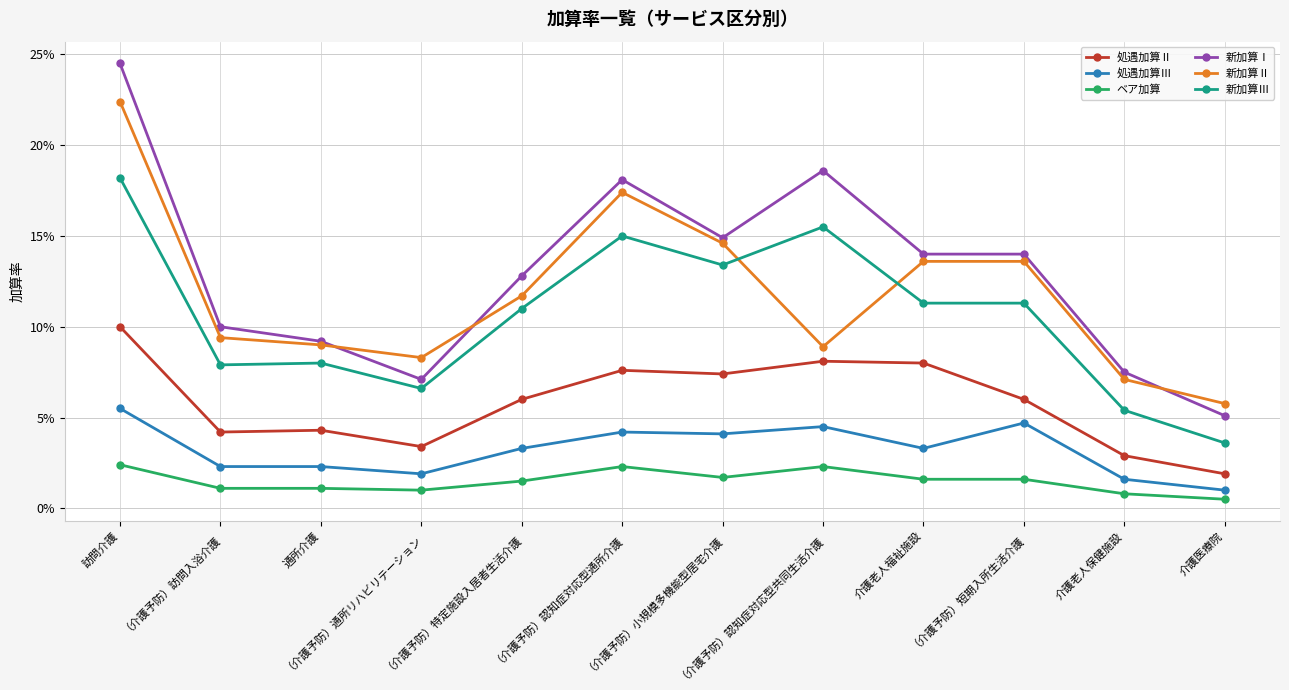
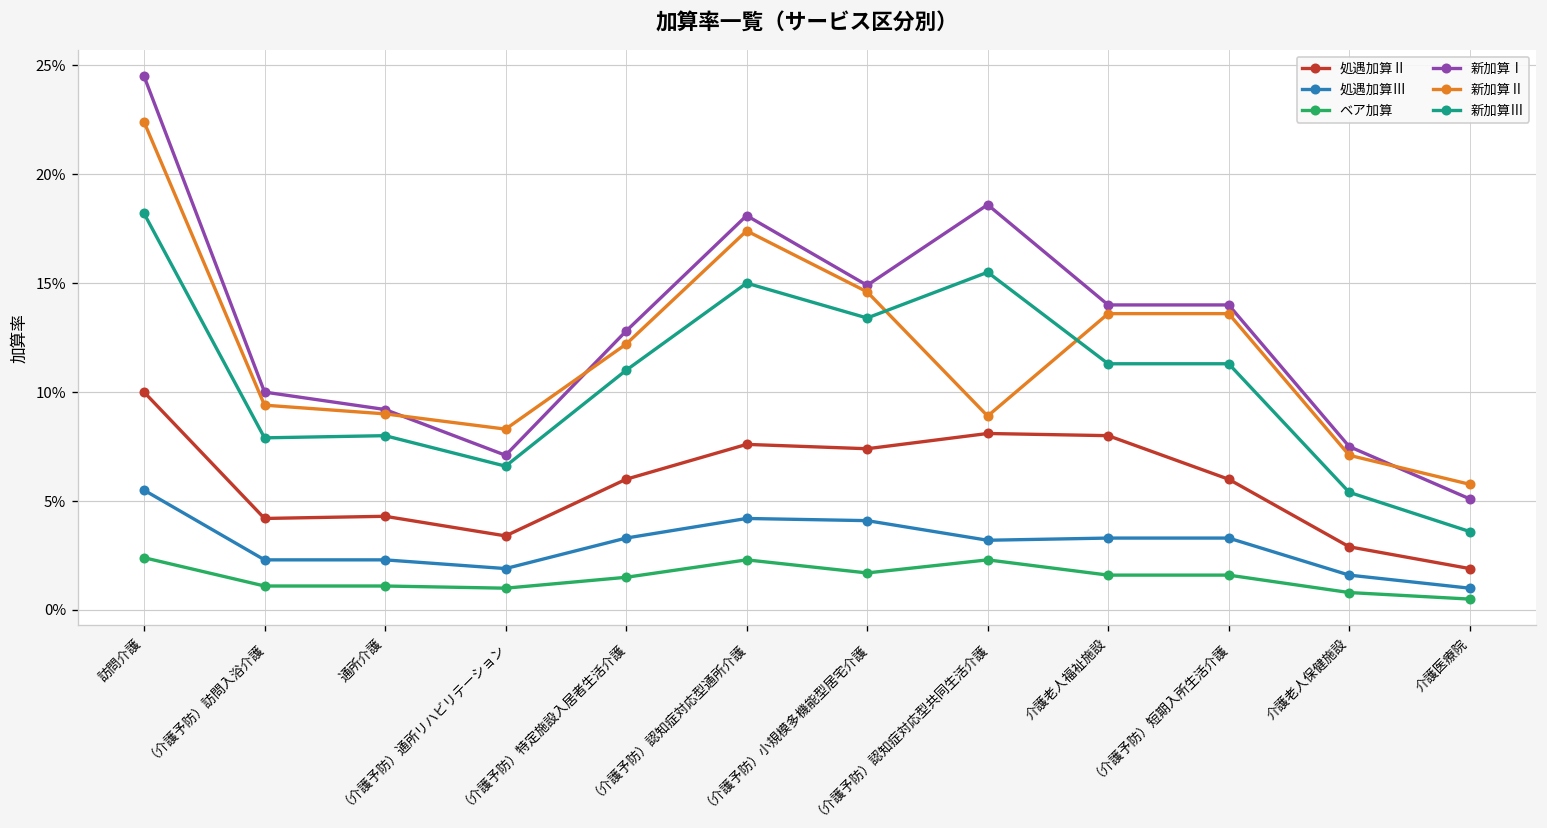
  {
    "処遇加算Ⅱ": {
      "訪問介護": "10.0%",
      "（介護予防）訪問入浴介護": "4.2%",
      "通所介護": "4.3%",
      "（介護予防）通所リハビリテーション": "3.4%",
      "（介護予防）特定施設入居者生活介護": "6.0%",
      "（介護予防）認知症対応型通所介護": "7.6%",
      "（介護予防）小規模多機能型居宅介護": "7.4%",
      "（介護予防）認知症対応型共同生活介護": "8.1%",
      "介護老人福祉施設": "8.0%",
      "（介護予防）短期入所生活介護": "6.0%",
      "介護老人保健施設": "2.9%",
      "介護医療院": "1.9%"
    },
    "処遇加算Ⅲ": {
      "訪問介護": "5.5%",
      "（介護予防）訪問入浴介護": "2.3%",
      "通所介護": "2.3%",
      "（介護予防）通所リハビリテーション": "1.9%",
      "（介護予防）特定施設入居者生活介護": "3.3%",
      "（介護予防）認知症対応型通所介護": "4.2%",
      "（介護予防）小規模多機能型居宅介護": "4.1%",
-     "（介護予防）認知症対応型共同生活介護": "4.5%",
+     "（介護予防）認知症対応型共同生活介護": "3.2%",
      "介護老人福祉施設": "3.3%",
-     "（介護予防）短期入所生活介護": "4.7%",
+     "（介護予防）短期入所生活介護": "3.3%",
      "介護老人保健施設": "1.6%",
      "介護医療院": "1.0%"
    },
    "新加算Ⅰ": {
      "訪問介護": "24.5%",
      "（介護予防）訪問入浴介護": "10.0%",
      "通所介護": "9.2%",
      "（介護予防）通所リハビリテーション": "7.1%",
      "（介護予防）特定施設入居者生活介護": "12.8%",
      "（介護予防）認知症対応型通所介護": "18.1%",
      "（介護予防）小規模多機能型居宅介護": "14.9%",
      "（介護予防）認知症対応型共同生活介護": "18.6%",
      "介護老人福祉施設": "14.0%",
      "（介護予防）短期入所生活介護": "14.0%",
      "介護老人保健施設": "7.5%",
      "介護医療院": "5.1%"
    },
    "新加算Ⅱ": {
      "訪問介護": "22.4%",
      "（介護予防）訪問入浴介護": "9.4%",
      "通所介護": "9.0%",
      "（介護予防）通所リハビリテーション": "8.3%",
-     "（介護予防）特定施設入居者生活介護": "11.7%",
+     "（介護予防）特定施設入居者生活介護": "12.2%",
      "（介護予防）認知症対応型通所介護": "17.4%",
      "（介護予防）小規模多機能型居宅介護": "14.6%",
      "（介護予防）認知症対応型共同生活介護": "8.9%",
      "介護老人福祉施設": "13.6%",
      "（介護予防）短期入所生活介護": "13.6%",
      "介護老人保健施設": "7.1%",
      "介護医療院": "5.8%"
    }
  }
